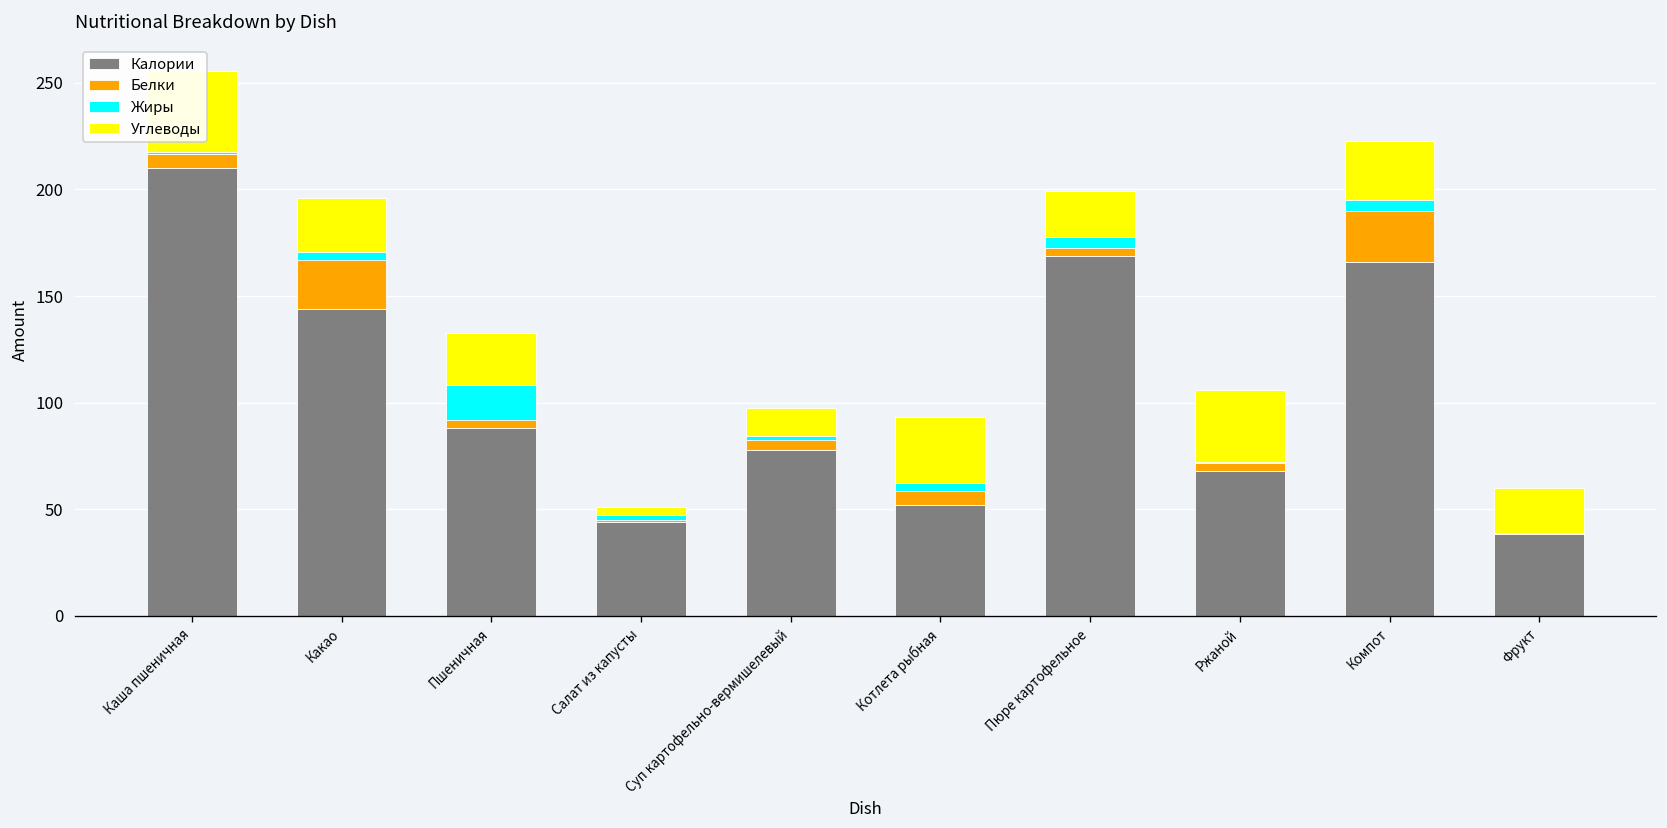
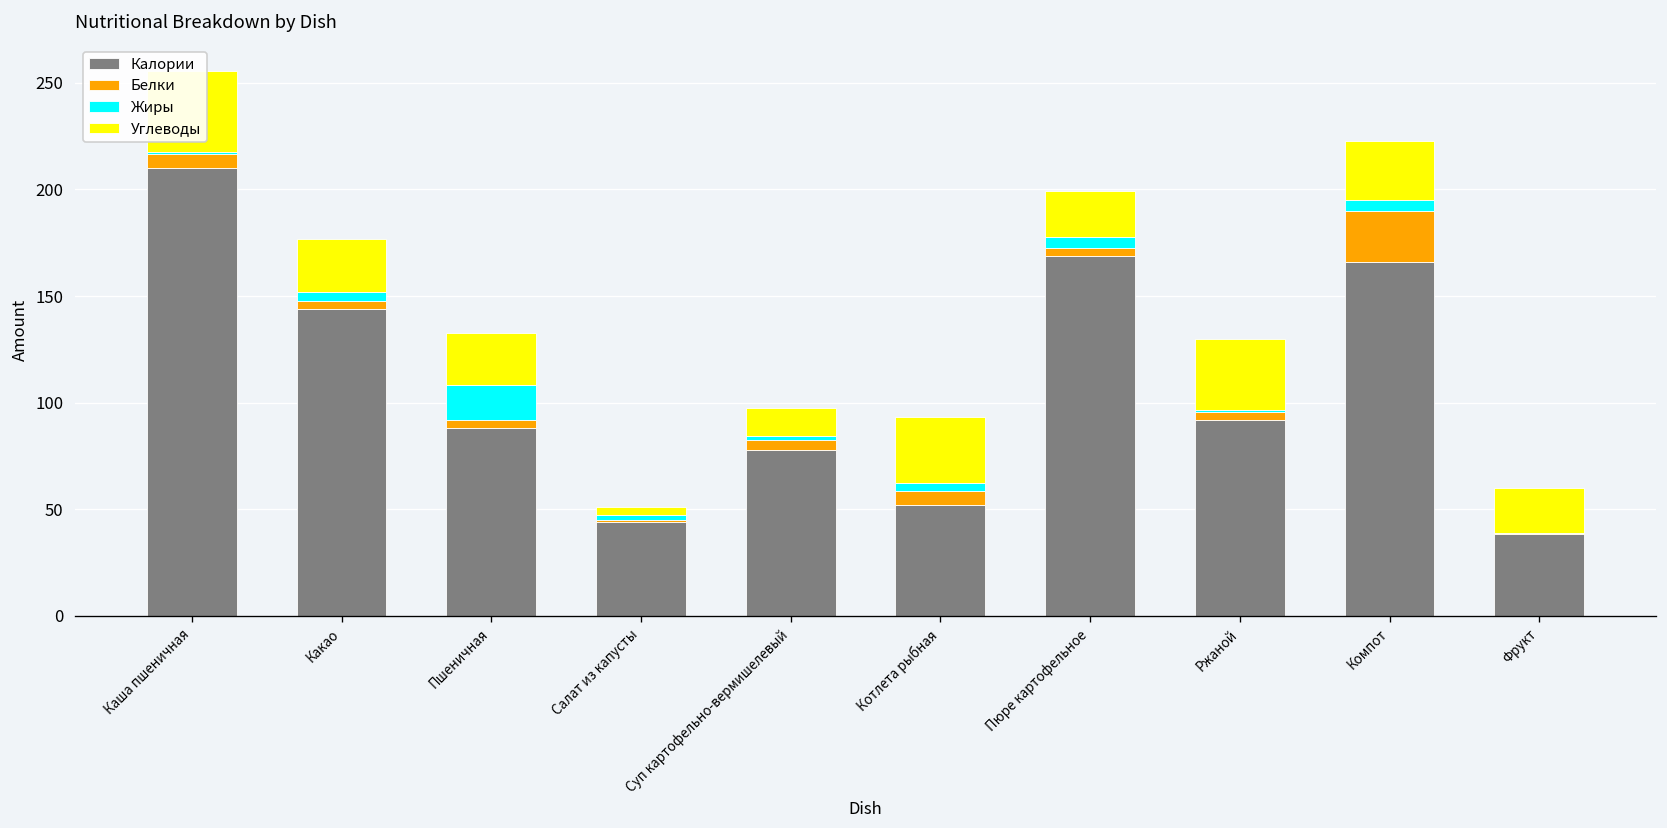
  {
    "Калории": {
      "Каша пшеничная": 210,
      "Какао": 144,
      "Пшеничная": 88,
      "Салат из капусты": 44,
      "Суп картофельно-вермишелевый": 78,
      "Котлета рыбная": 52,
      "Пюре картофельное": 169,
-     "Ржаной": 68,
+     "Ржаной": 92,
      "Компот": 166,
      "Фрукт": 39
    },
    "Белки": {
      "Каша пшеничная": 7,
-     "Какао": 23,
+     "Какао": 4,
      "Пшеничная": 4,
      "Суп картофельно-вермишелевый": 5,
      "Котлета рыбная": 7,
      "Пюре картофельное": 4,
      "Ржаной": 4,
      "Компот": 24
    },
    "Жиры": {
      "Какао": 4,
      "Пшеничная": 16,
      "Салат из капусты": 2,
      "Суп картофельно-вермишелевый": 2,
      "Котлета рыбная": 4,
      "Пюре картофельное": 5,
      "Компот": 5
    },
    "Углеводы": {
      "Какао": 25,
      "Пшеничная": 25,
      "Салат из капусты": 4,
      "Суп картофельно-вермишелевый": 13,
      "Котлета рыбная": 31,
      "Пюре картофельное": 21,
      "Ржаной": 34,
      "Компот": 28,
      "Фрукт": 21
    }
  }
